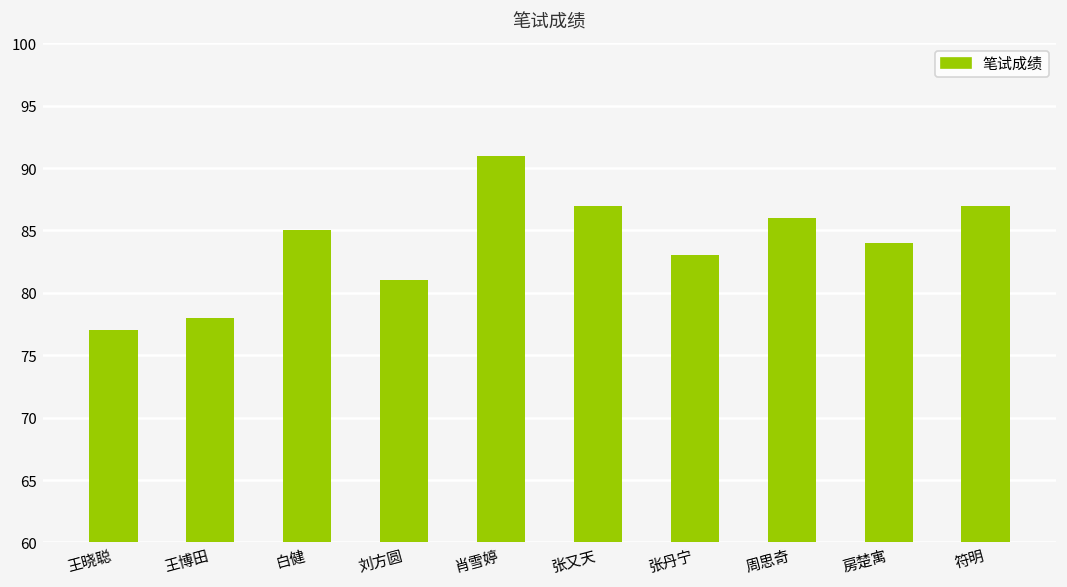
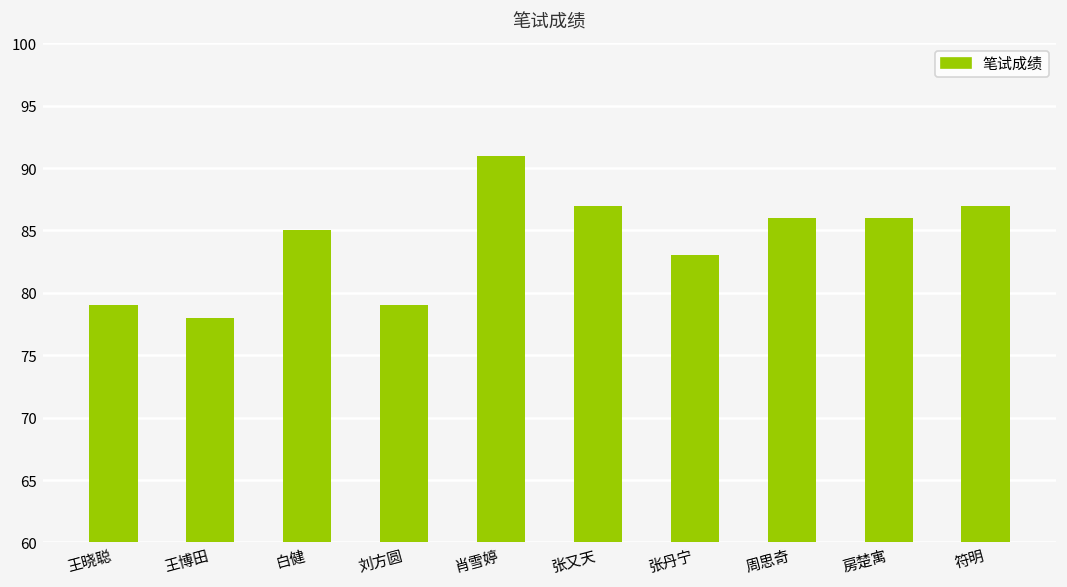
  {
-   "王晓聪": 77,
+   "王晓聪": 79,
    "王博田": 78,
    "白健": 85,
-   "刘方圆": 81,
+   "刘方圆": 79,
    "肖雪婷": 91,
    "张又天": 87,
    "张丹宁": 83,
    "周思奇": 86,
-   "房楚寓": 84,
+   "房楚寓": 86,
    "符明": 87
  }
